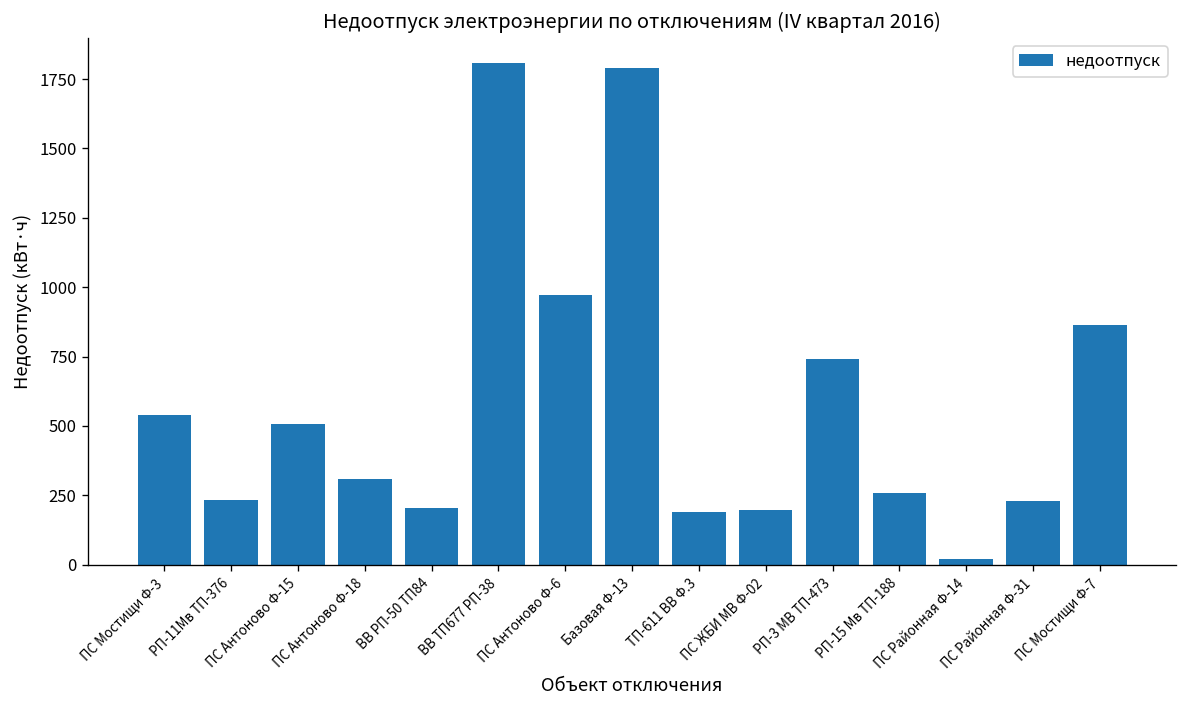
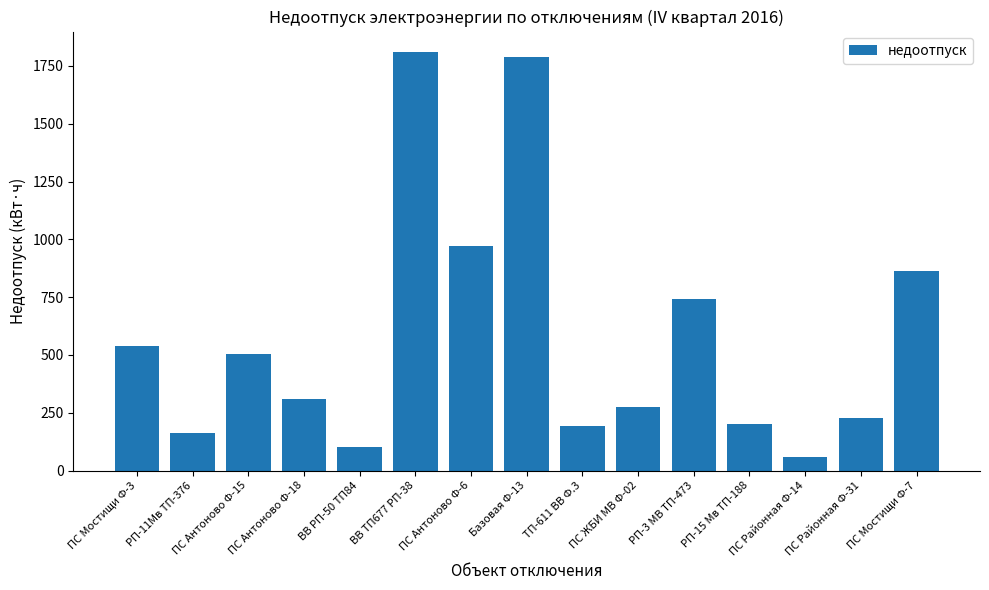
  {
    "ПС Мостищи Ф-3": 540,
-   "РП-11Мв ТП-376": 230,
+   "РП-11Мв ТП-376": 160,
    "ПС Антоново Ф-15": 510,
    "ПС Антоново Ф-18": 310,
-   "ВВ РП-50 ТП84": 210,
+   "ВВ РП-50 ТП84": 100,
    "ВВ ТП677 РП-38": 1810,
    "ПС Антоново Ф-6": 970,
    "Базовая Ф-13": 1790,
    "ТП-611 ВВ Ф.3": 190,
-   "ПС ЖБИ МВ Ф-02": 200,
+   "ПС ЖБИ МВ Ф-02": 280,
    "РП-3 МВ ТП-473": 740,
-   "РП-15 Мв ТП-188": 260,
-   "ПС Районная Ф-14": 20,
+   "РП-15 Мв ТП-188": 200,
+   "ПС Районная Ф-14": 60,
    "ПС Районная Ф-31": 230,
    "ПС Мостищи Ф-7": 860
  }
